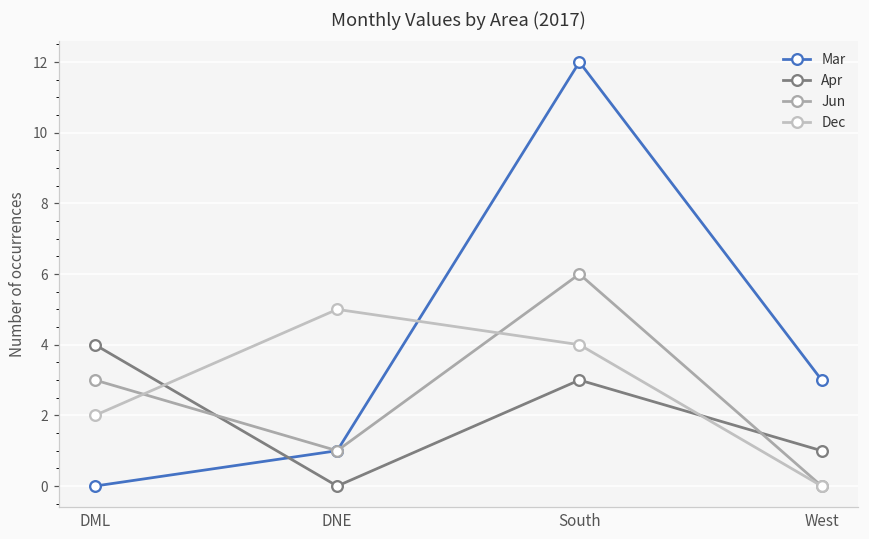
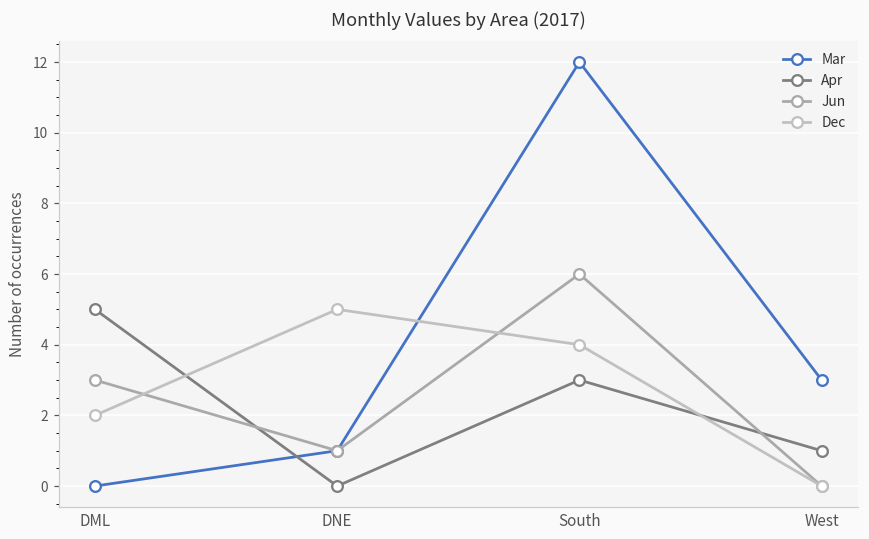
  {
    "Mar": {
      "DML": 0,
      "South": 12,
      "West": 3
    },
    "Apr": {
-     "DML": 4,
+     "DML": 5,
      "DNE": 0,
      "South": 3,
      "West": 1
    }
  }
